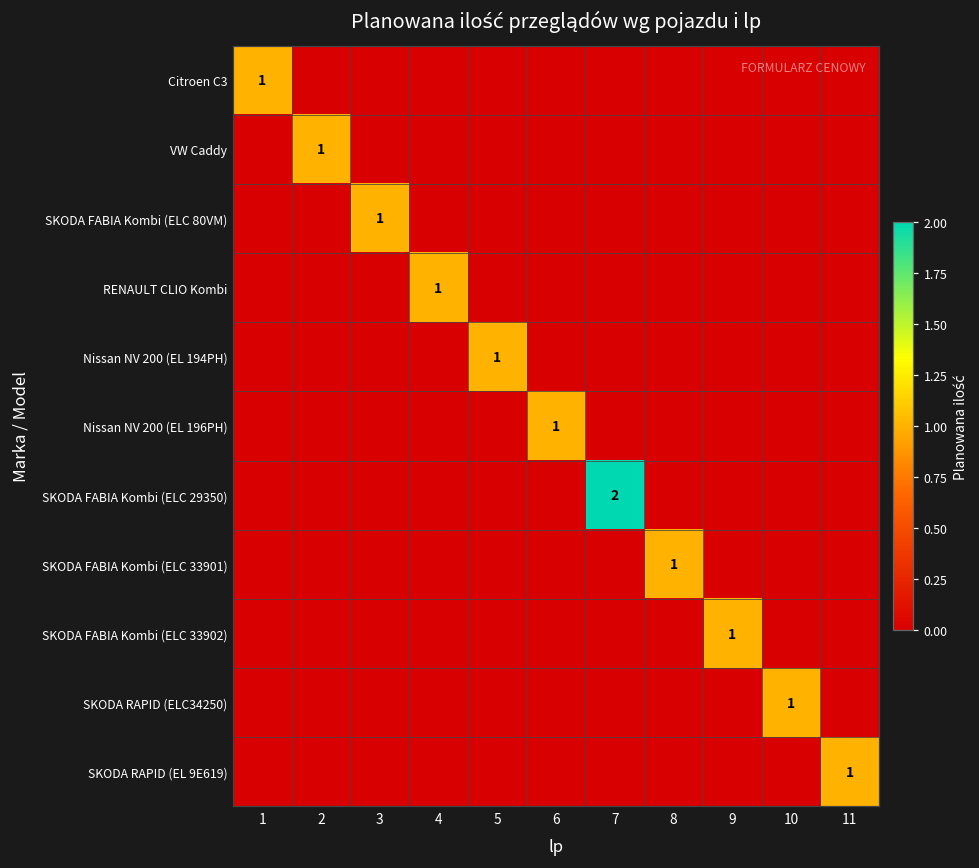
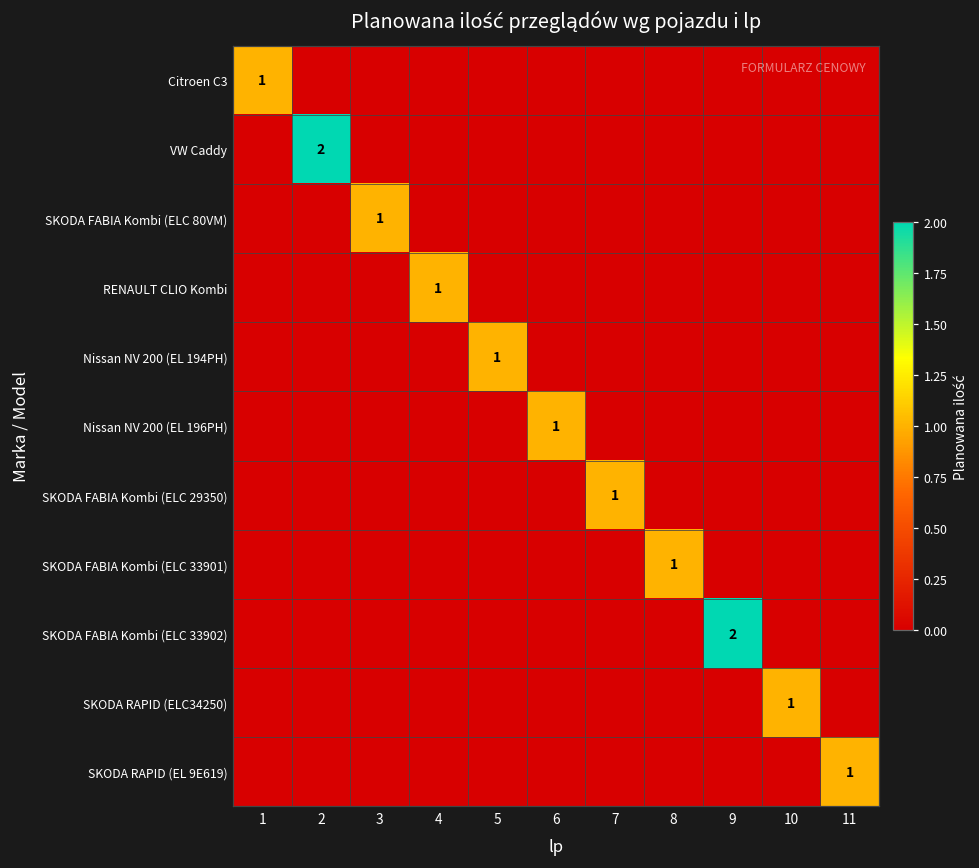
  {
    "Citroen C3": {
      "1": 1
    },
    "VW Caddy": {
-     "2": 1
+     "2": 2
    },
    "SKODA FABIA Kombi (ELC 80VM)": {
      "3": 1
    },
    "RENAULT CLIO Kombi": {
      "4": 1
    },
    "Nissan NV 200 (EL 194PH)": {
      "5": 1
    },
    "Nissan NV 200 (EL 196PH)": {
      "6": 1
    },
    "SKODA FABIA Kombi (ELC 29350)": {
-     "7": 2
+     "7": 1
    },
    "SKODA FABIA Kombi (ELC 33901)": {
      "8": 1
    },
    "SKODA FABIA Kombi (ELC 33902)": {
-     "9": 1
+     "9": 2
    },
    "SKODA RAPID (ELC34250)": {
      "10": 1
    },
    "SKODA RAPID (EL 9E619)": {
      "11": 1
    }
  }
